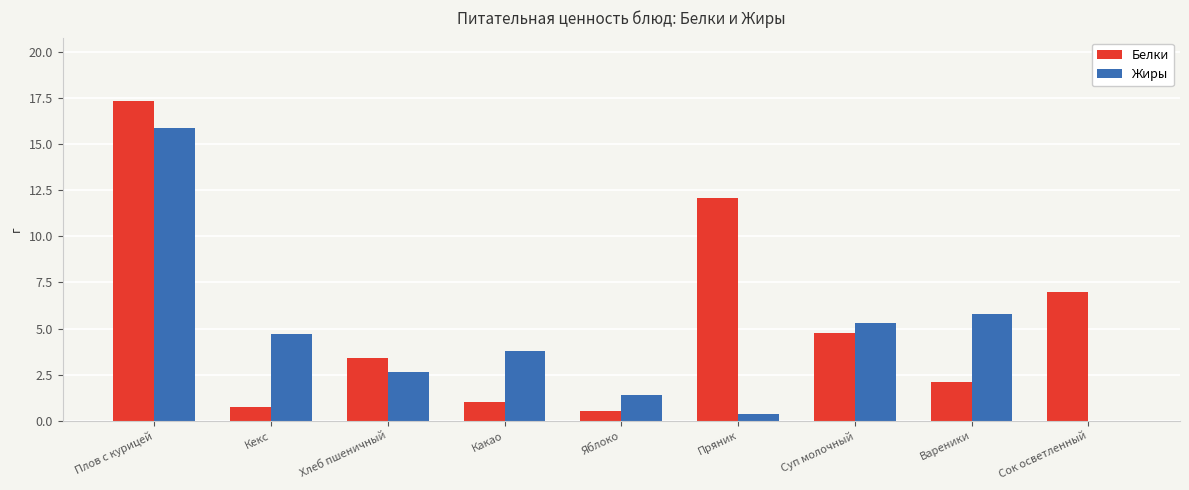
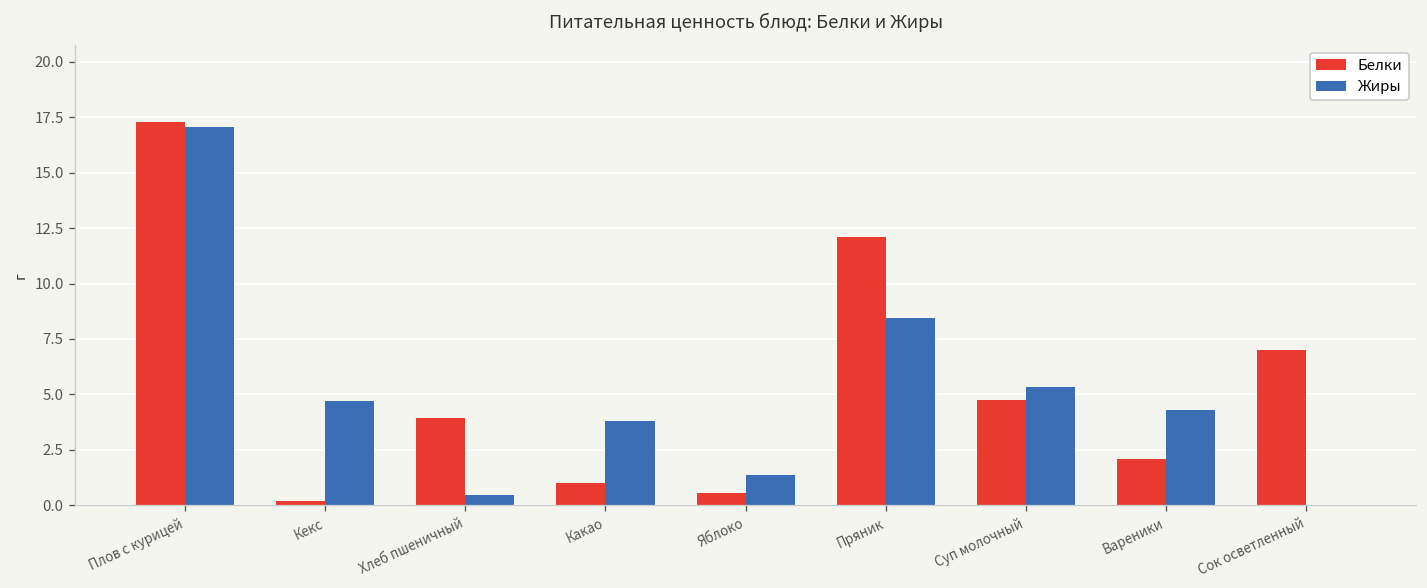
  {
    "Белки": {
      "Плов с курицей": 17.3,
-     "Кекс": 0.7,
-     "Хлеб пшеничный": 3.4,
+     "Кекс": 0.2,
+     "Хлеб пшеничный": 3.9,
      "Какао": 1.0,
      "Яблоко": 0.5,
      "Пряник": 12.1,
      "Суп молочный": 4.7,
      "Вареники": 2.1,
      "Сок осветленный": 7.0
    },
    "Жиры": {
-     "Плов с курицей": 15.8,
+     "Плов с курицей": 17.1,
      "Кекс": 4.7,
-     "Хлеб пшеничный": 2.6,
+     "Хлеб пшеничный": 0.5,
      "Какао": 3.8,
      "Яблоко": 1.4,
-     "Пряник": 0.4,
+     "Пряник": 8.5,
      "Суп молочный": 5.3,
-     "Вареники": 5.8,
+     "Вареники": 4.3,
      "Сок осветленный": 0.0
    }
  }
